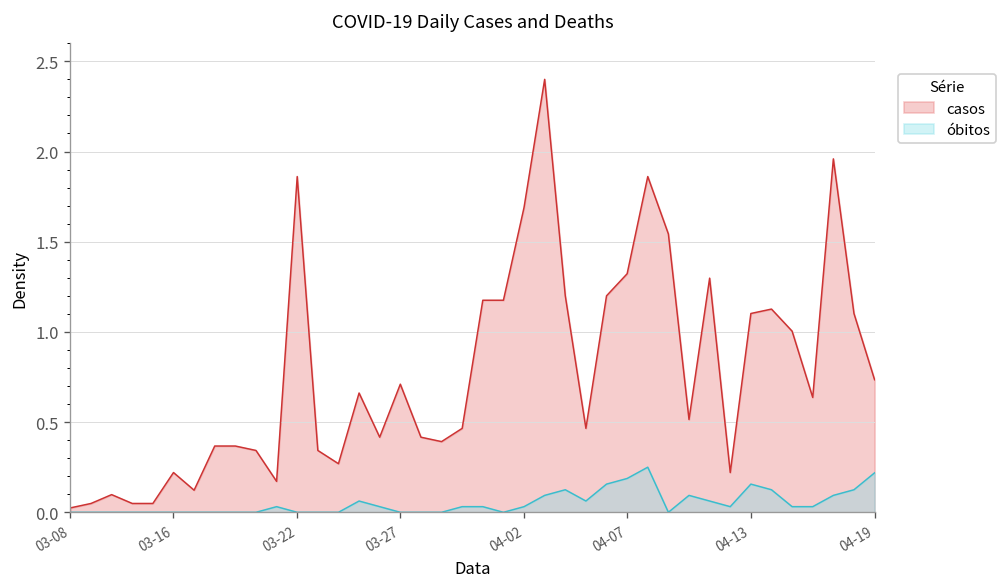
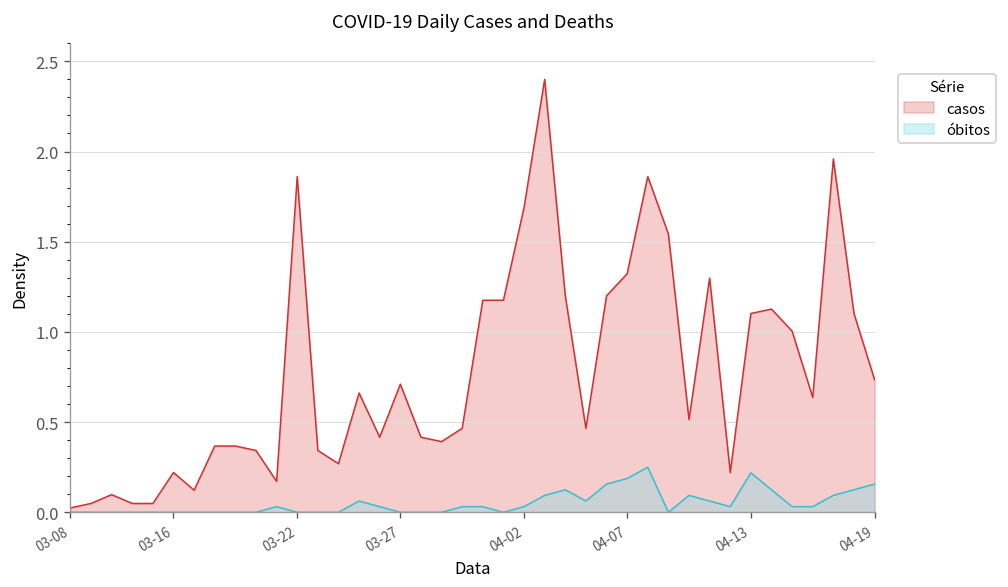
  {
    "casos": {
      "03-08": 0.02,
      "03-16": 0.22,
      "03-22": 1.86,
      "03-27": 0.71,
      "04-02": 1.69,
      "04-07": 1.32,
      "04-13": 1.10,
      "04-19": 0.73
    },
    "óbitos": {
      "03-08": 0.00,
      "03-16": 0.00,
      "03-22": 0.00,
      "03-27": 0.00,
      "04-02": 0.03,
      "04-07": 0.19,
-     "04-13": 0.16,
-     "04-19": 0.22
+     "04-13": 0.22,
+     "04-19": 0.16
    }
  }
